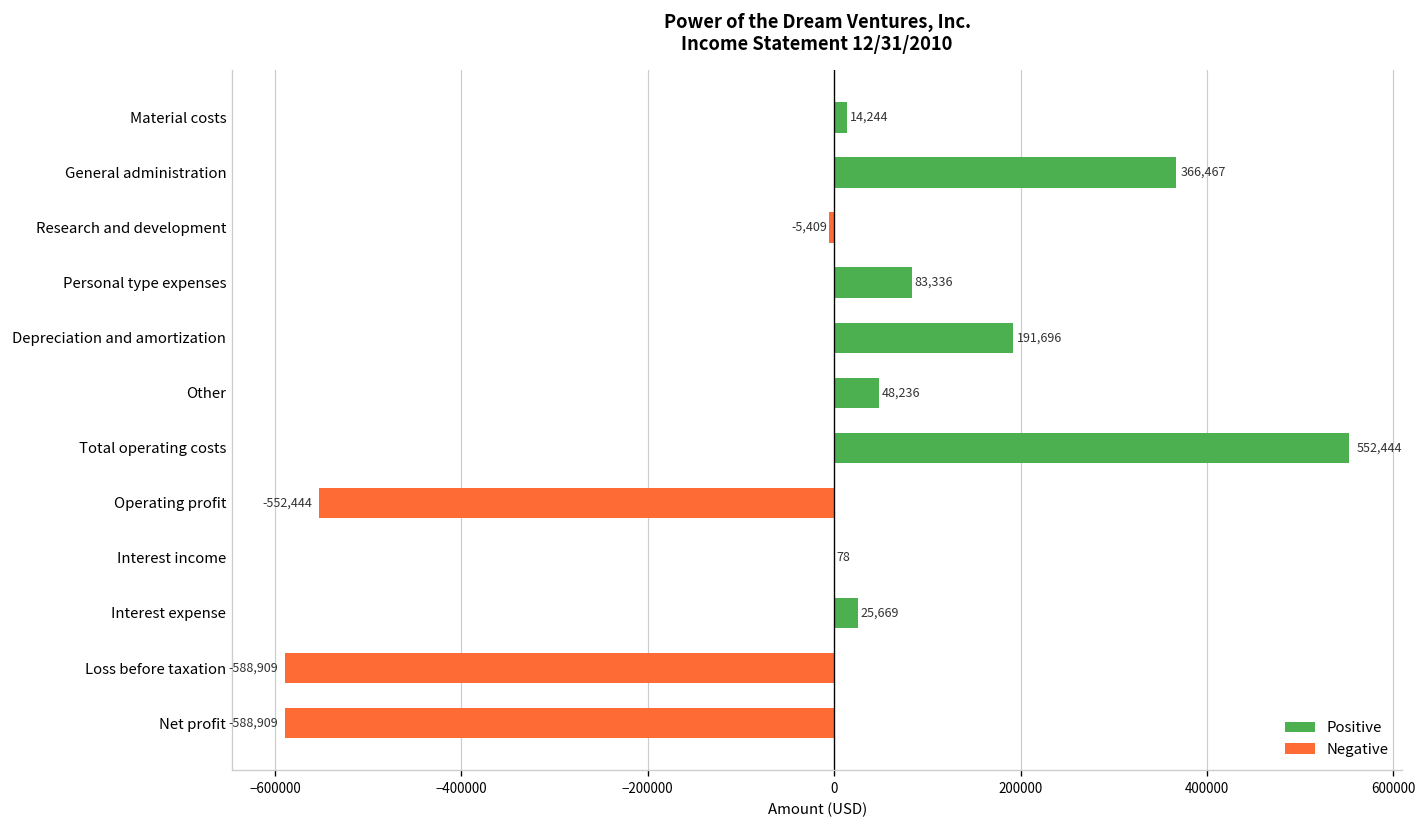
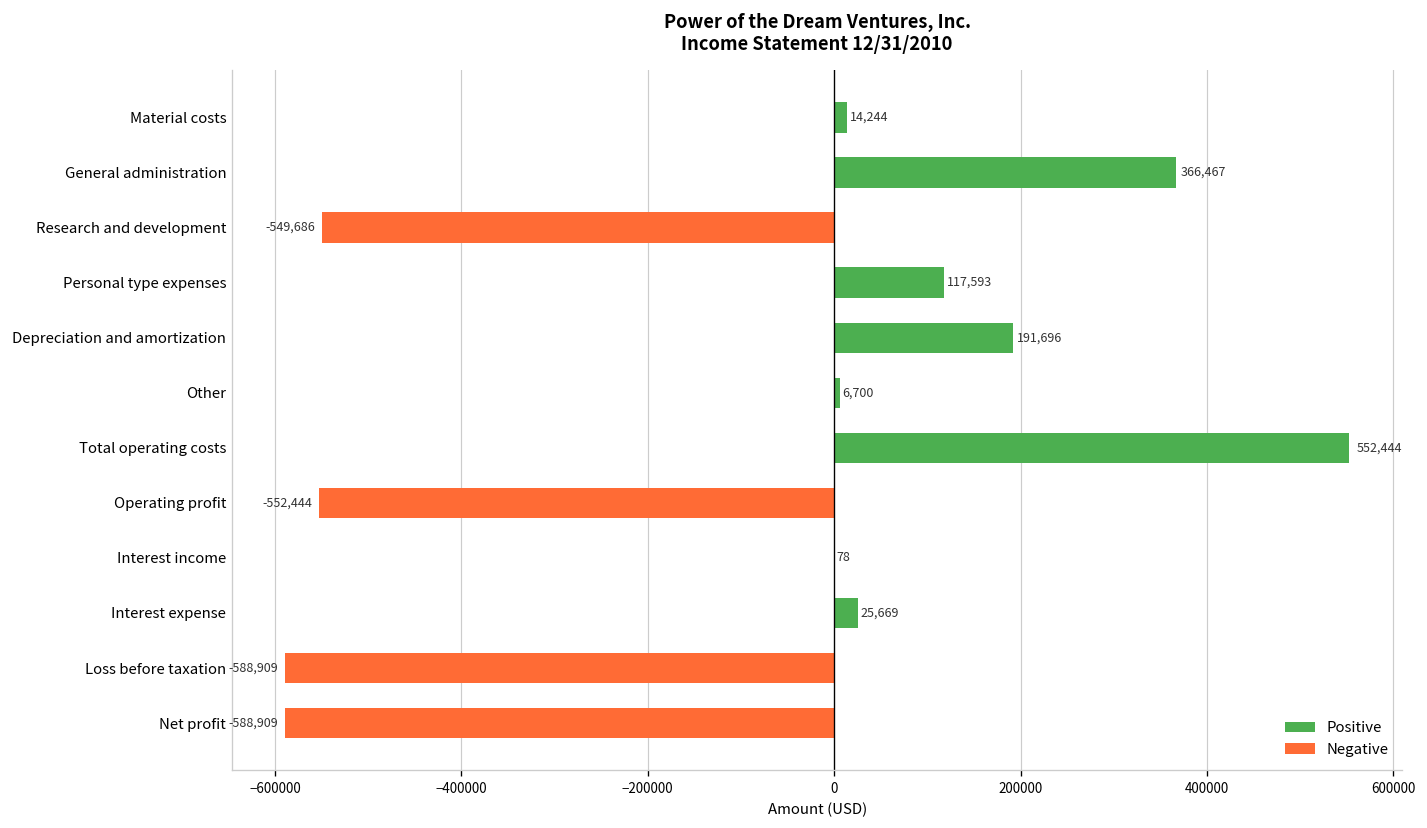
  {
    "Positive": {
      "Material costs": "14,244",
      "General administration": "366,467",
-     "Personal type expenses": "83,336",
+     "Personal type expenses": "117,593",
      "Depreciation and amortization": "191,696",
-     "Other": "48,236",
+     "Other": "6,700",
      "Total operating costs": "552,444",
      "Interest income": "78",
      "Interest expense": "25,669"
    },
    "Negative": {
-     "Research and development": "-5,409",
+     "Research and development": "-549,686",
      "Operating profit": "-552,444",
      "Loss before taxation": "-588,909",
      "Net profit": "-588,909"
    }
  }
